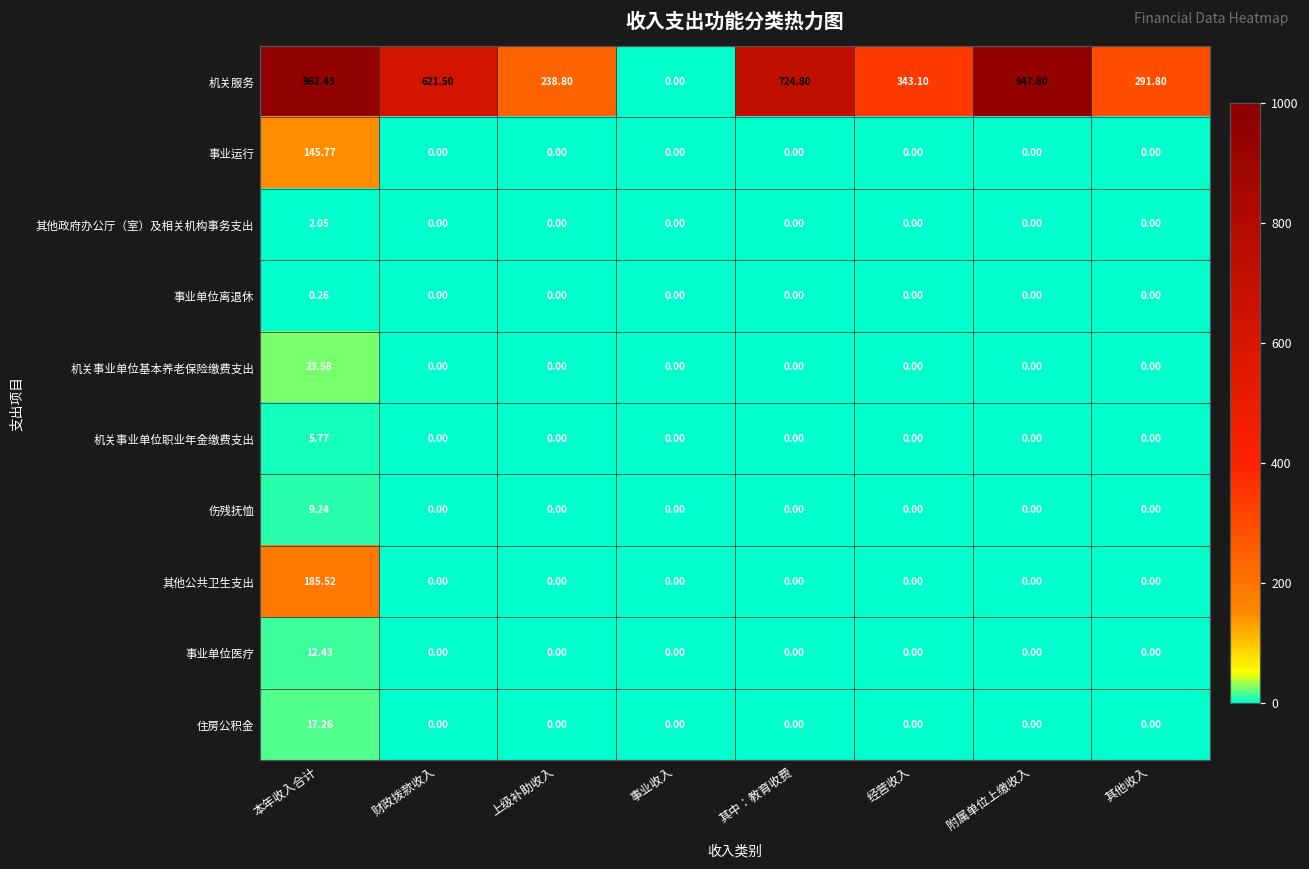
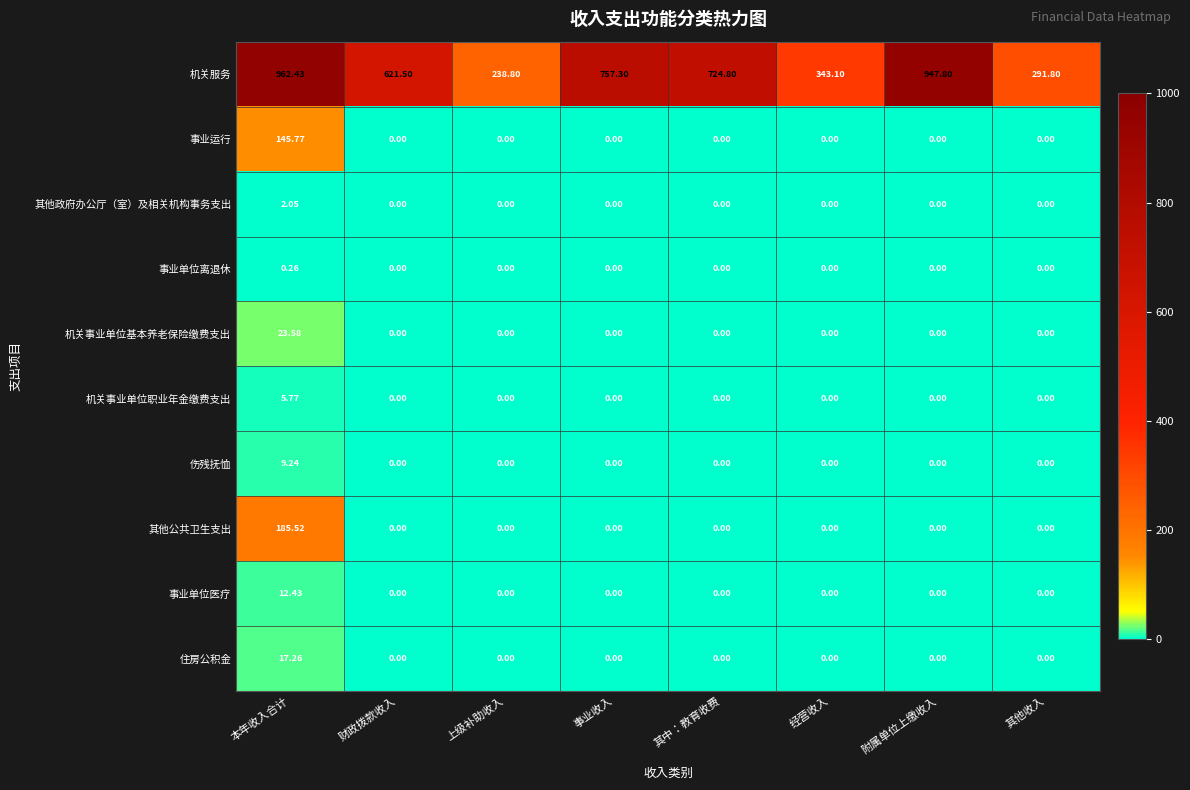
  {
    "机关服务": {
      "本年收入合计": 962.43,
      "财政拨款收入": 621.50,
      "上级补助收入": 238.80,
-     "事业收入": 0.00,
+     "事业收入": 757.30,
      "其中：教育收费": 724.80,
      "经营收入": 343.10,
      "附属单位上缴收入": 947.80,
      "其他收入": 291.80
    },
    "事业运行": {
      "本年收入合计": 145.77,
      "财政拨款收入": 0.00,
      "上级补助收入": 0.00,
      "事业收入": 0.00,
      "其中：教育收费": 0.00,
      "经营收入": 0.00,
      "附属单位上缴收入": 0.00,
      "其他收入": 0.00
    },
    "其他政府办公厅（室）及相关机构事务支出": {
      "本年收入合计": 2.05,
      "财政拨款收入": 0.00,
      "上级补助收入": 0.00,
      "事业收入": 0.00,
      "其中：教育收费": 0.00,
      "经营收入": 0.00,
      "附属单位上缴收入": 0.00,
      "其他收入": 0.00
    },
    "事业单位离退休": {
      "本年收入合计": 0.26,
      "财政拨款收入": 0.00,
      "上级补助收入": 0.00,
      "事业收入": 0.00,
      "其中：教育收费": 0.00,
      "经营收入": 0.00,
      "附属单位上缴收入": 0.00,
      "其他收入": 0.00
    },
    "机关事业单位基本养老保险缴费支出": {
      "本年收入合计": 23.58,
      "财政拨款收入": 0.00,
      "上级补助收入": 0.00,
      "事业收入": 0.00,
      "其中：教育收费": 0.00,
      "经营收入": 0.00,
      "附属单位上缴收入": 0.00,
      "其他收入": 0.00
    },
    "机关事业单位职业年金缴费支出": {
      "本年收入合计": 5.77,
      "财政拨款收入": 0.00,
      "上级补助收入": 0.00,
      "事业收入": 0.00,
      "其中：教育收费": 0.00,
      "经营收入": 0.00,
      "附属单位上缴收入": 0.00,
      "其他收入": 0.00
    },
    "伤残抚恤": {
      "本年收入合计": 9.24,
      "财政拨款收入": 0.00,
      "上级补助收入": 0.00,
      "事业收入": 0.00,
      "其中：教育收费": 0.00,
      "经营收入": 0.00,
      "附属单位上缴收入": 0.00,
      "其他收入": 0.00
    },
    "其他公共卫生支出": {
      "本年收入合计": 185.52,
      "财政拨款收入": 0.00,
      "上级补助收入": 0.00,
      "事业收入": 0.00,
      "其中：教育收费": 0.00,
      "经营收入": 0.00,
      "附属单位上缴收入": 0.00,
      "其他收入": 0.00
    },
    "事业单位医疗": {
      "本年收入合计": 12.43,
      "财政拨款收入": 0.00,
      "上级补助收入": 0.00,
      "事业收入": 0.00,
      "其中：教育收费": 0.00,
      "经营收入": 0.00,
      "附属单位上缴收入": 0.00,
      "其他收入": 0.00
    },
    "住房公积金": {
      "本年收入合计": 17.26,
      "财政拨款收入": 0.00,
      "上级补助收入": 0.00,
      "事业收入": 0.00,
      "其中：教育收费": 0.00,
      "经营收入": 0.00,
      "附属单位上缴收入": 0.00,
      "其他收入": 0.00
    }
  }
